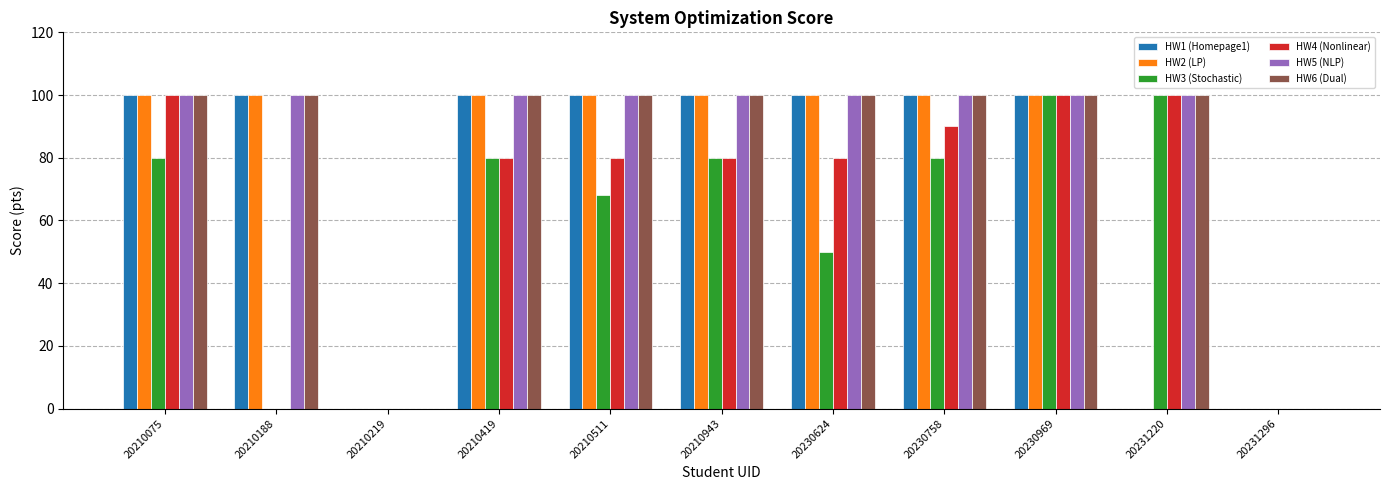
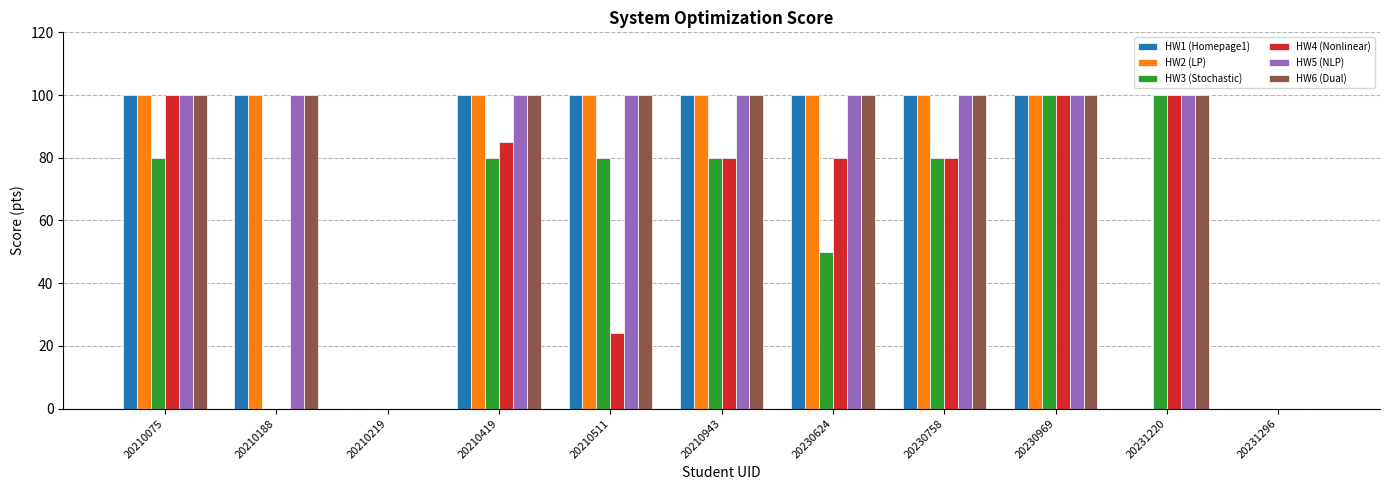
  {
    "HW1 (Homepage1)": {
      "20210075": 100,
      "20210188": 100,
      "20210219": 0,
      "20210419": 100,
      "20210511": 100,
      "20210943": 100,
      "20230624": 100,
      "20230758": 100,
      "20230969": 100,
      "20231220": 0,
      "20231296": 0
    },
    "HW2 (LP)": {
      "20210075": 100,
      "20210188": 100,
      "20210219": 0,
      "20210419": 100,
      "20210511": 100,
      "20210943": 100,
      "20230624": 100,
      "20230758": 100,
      "20230969": 100,
      "20231220": 0,
      "20231296": 0
    },
    "HW3 (Stochastic)": {
      "20210075": 80,
      "20210188": 0,
      "20210219": 0,
      "20210419": 80,
-     "20210511": 68,
+     "20210511": 80,
      "20210943": 80,
      "20230624": 50,
      "20230758": 80,
      "20230969": 100,
      "20231220": 100,
      "20231296": 0
    },
    "HW4 (Nonlinear)": {
      "20210075": 100,
      "20210188": 0,
      "20210219": 0,
-     "20210419": 80,
-     "20210511": 80,
+     "20210419": 85,
+     "20210511": 24,
      "20210943": 80,
      "20230624": 80,
-     "20230758": 90,
+     "20230758": 80,
      "20230969": 100,
      "20231220": 100,
      "20231296": 0
    },
    "HW5 (NLP)": {
      "20210075": 100,
      "20210188": 100,
      "20210219": 0,
      "20210419": 100,
      "20210511": 100,
      "20210943": 100,
      "20230624": 100,
      "20230758": 100,
      "20230969": 100,
      "20231220": 100,
      "20231296": 0
    },
    "HW6 (Dual)": {
      "20210075": 100,
      "20210188": 100,
      "20210219": 0,
      "20210419": 100,
      "20210511": 100,
      "20210943": 100,
      "20230624": 100,
      "20230758": 100,
      "20230969": 100,
      "20231220": 100,
      "20231296": 0
    }
  }
